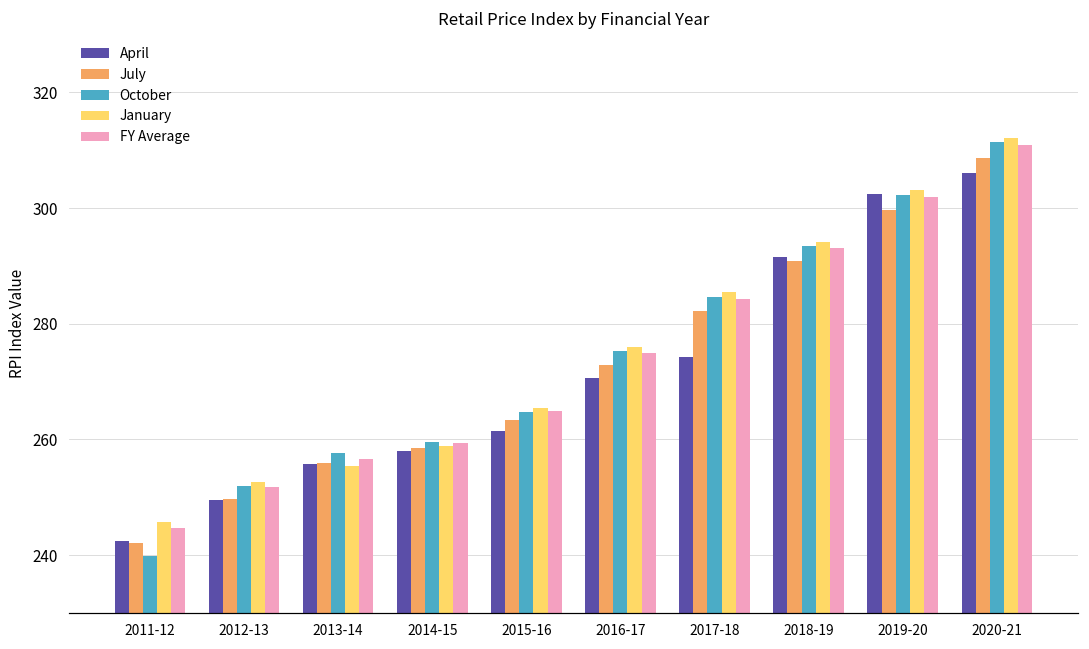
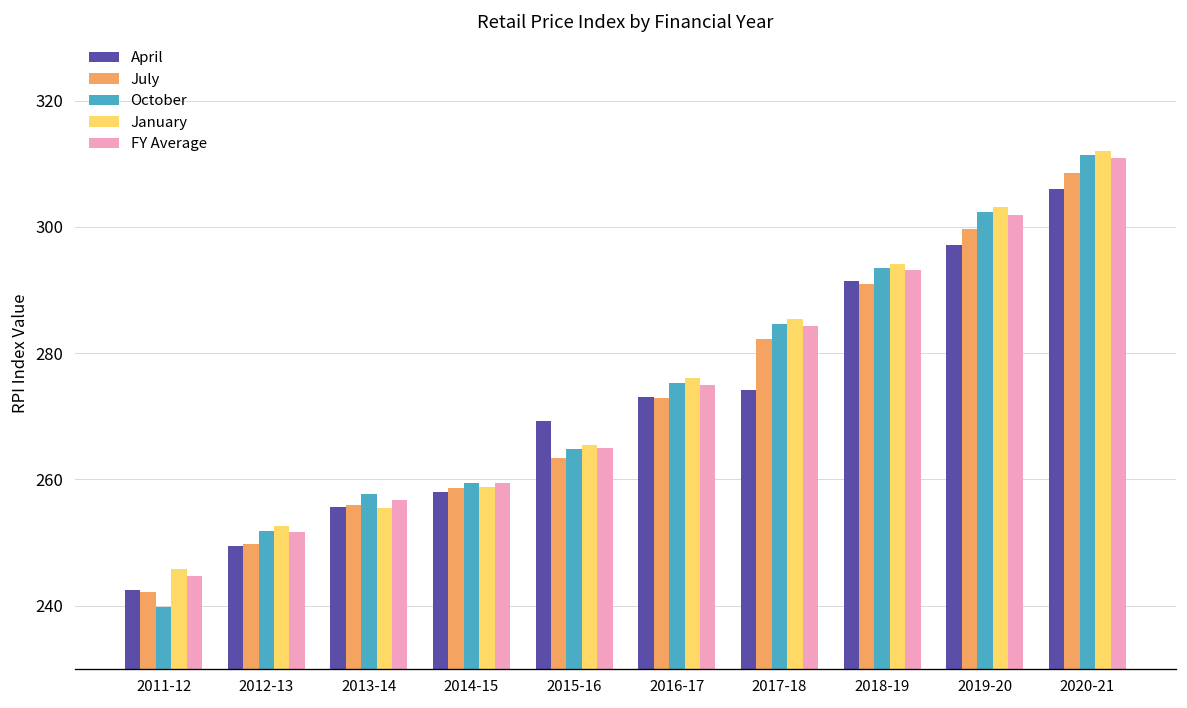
  {
    "April": {
      "2011-12": 243,
      "2012-13": 250,
      "2013-14": 256,
      "2014-15": 258,
-     "2015-16": 261,
-     "2016-17": 271,
+     "2015-16": 269,
+     "2016-17": 273,
      "2017-18": 274,
      "2018-19": 292,
-     "2019-20": 302,
+     "2019-20": 297,
      "2020-21": 306
    },
    "October": {
      "2011-12": 240,
      "2012-13": 252,
      "2013-14": 258,
      "2014-15": 260,
      "2015-16": 265,
      "2016-17": 275,
      "2017-18": 285,
      "2018-19": 294,
      "2019-20": 302,
      "2020-21": 311
    },
    "FY Average": {
      "2011-12": 245,
      "2012-13": 252,
      "2013-14": 257,
      "2014-15": 259,
      "2015-16": 265,
      "2016-17": 275,
      "2017-18": 284,
      "2018-19": 293,
      "2019-20": 302,
      "2020-21": 311
    }
  }
